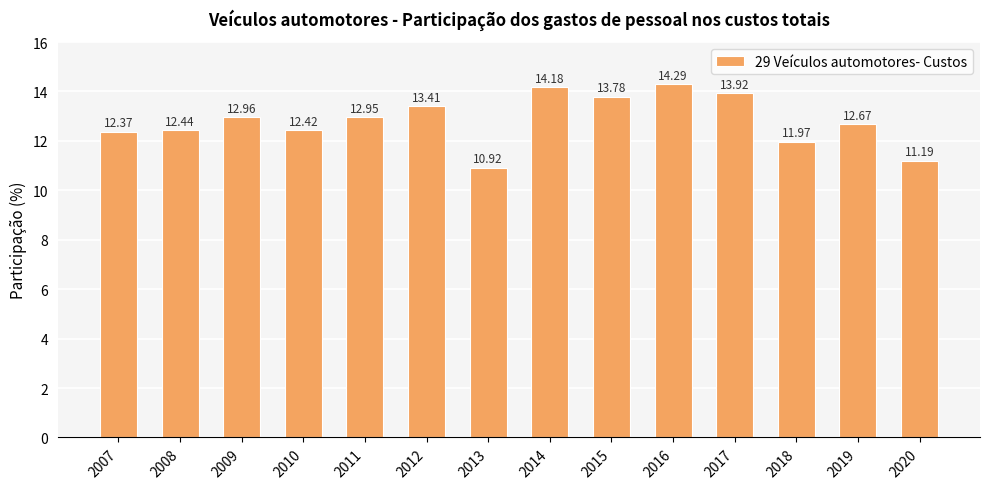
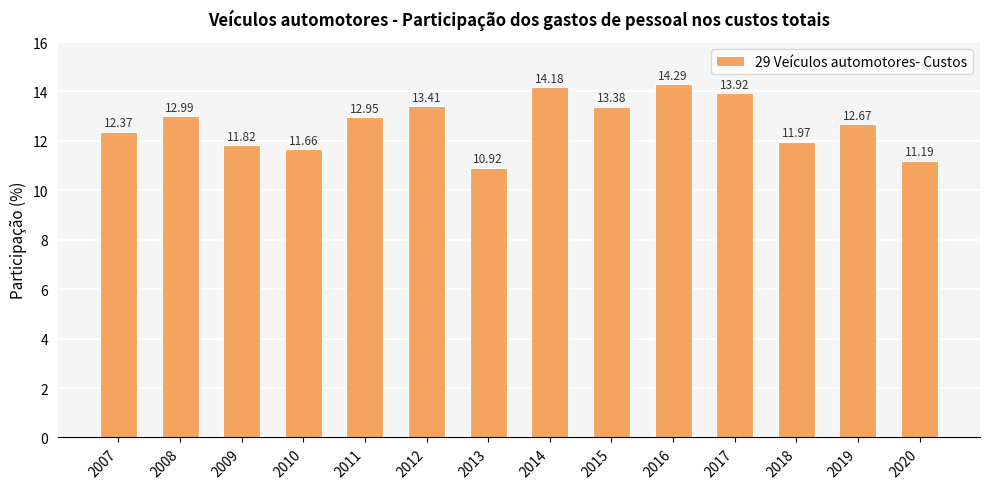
  {
    "2007": 12.37,
-   "2008": 12.44,
-   "2009": 12.96,
-   "2010": 12.42,
+   "2008": 12.99,
+   "2009": 11.82,
+   "2010": 11.66,
    "2011": 12.95,
    "2012": 13.41,
    "2013": 10.92,
    "2014": 14.18,
-   "2015": 13.78,
+   "2015": 13.38,
    "2016": 14.29,
    "2017": 13.92,
    "2018": 11.97,
    "2019": 12.67,
    "2020": 11.19
  }
